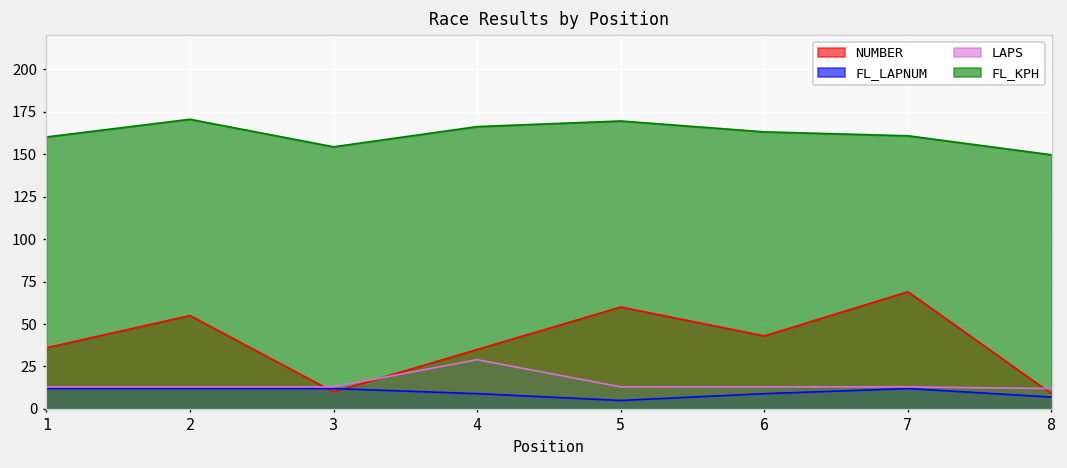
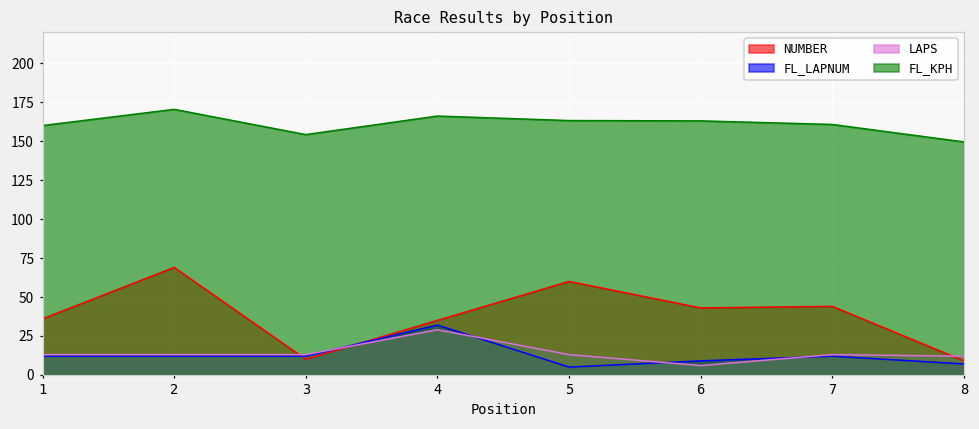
  {
    "NUMBER": {
      "1": 36,
-     "2": 55,
+     "2": 69,
      "3": 10,
      "4": 35,
      "5": 60,
      "6": 43,
-     "7": 69,
+     "7": 44,
      "8": 9
    },
    "FL_LAPNUM": {
-     "4": 9,
+     "4": 32,
      "5": 5,
      "6": 9,
      "8": 7
    },
    "LAPS": {
      "4": 29,
      "5": 13,
-     "6": 13,
+     "6": 6,
      "8": 12
    },
    "FL_KPH": {
      "1": 160,
      "2": 171,
      "3": 154,
      "4": 166,
-     "5": 170,
+     "5": 163,
      "6": 163,
      "7": 161,
      "8": 150
    }
  }
